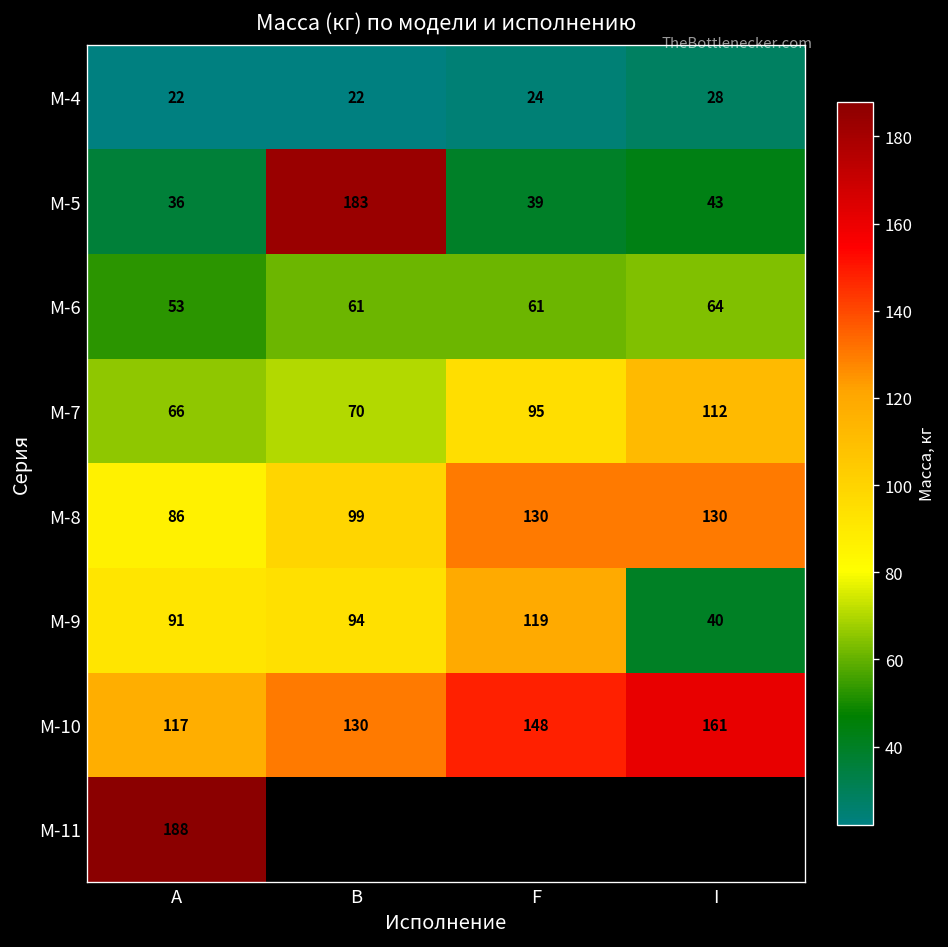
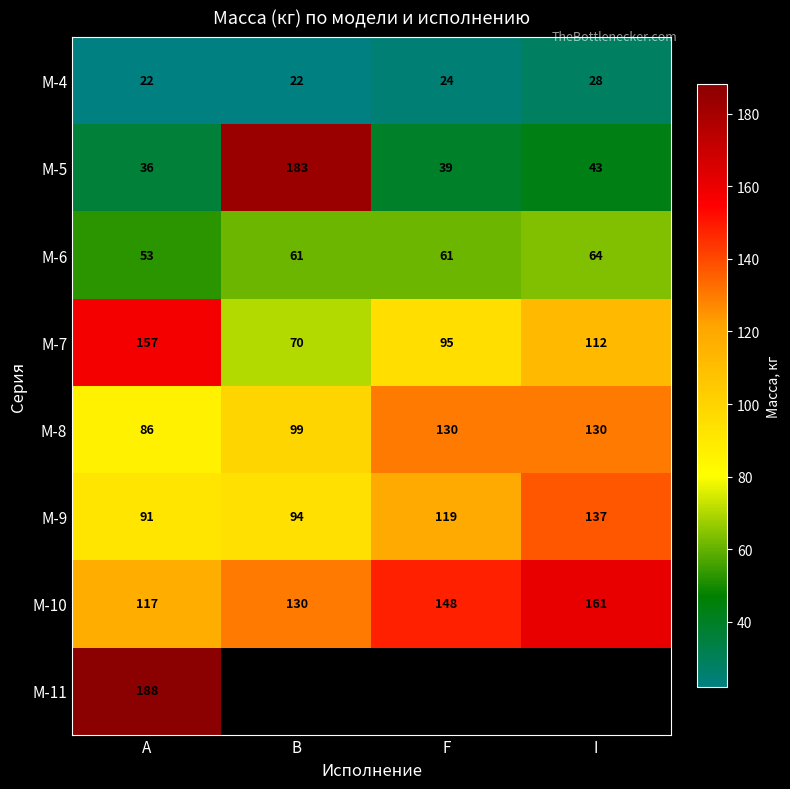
  {
    "М-4": {
      "A": 22,
      "B": 22,
      "F": 24,
      "I": 28
    },
    "М-5": {
      "A": 36,
      "B": 183,
      "F": 39,
      "I": 43
    },
    "М-6": {
      "A": 53,
      "B": 61,
      "F": 61,
      "I": 64
    },
    "М-7": {
-     "A": 66,
+     "A": 157,
      "B": 70,
      "F": 95,
      "I": 112
    },
    "М-8": {
      "A": 86,
      "B": 99,
      "F": 130,
      "I": 130
    },
    "М-9": {
      "A": 91,
      "B": 94,
      "F": 119,
-     "I": 40
+     "I": 137
    },
    "М-10": {
      "A": 117,
      "B": 130,
      "F": 148,
      "I": 161
    },
    "М-11": {
      "A": 188
    }
  }
